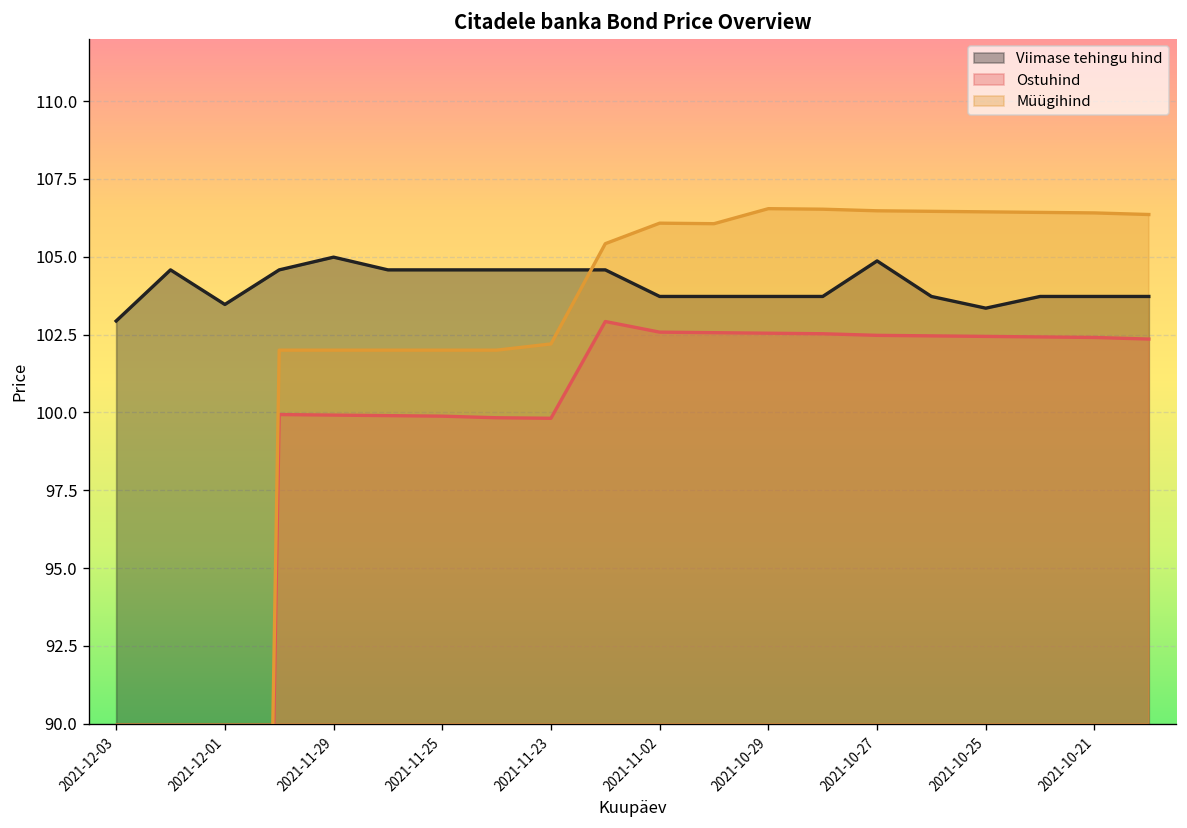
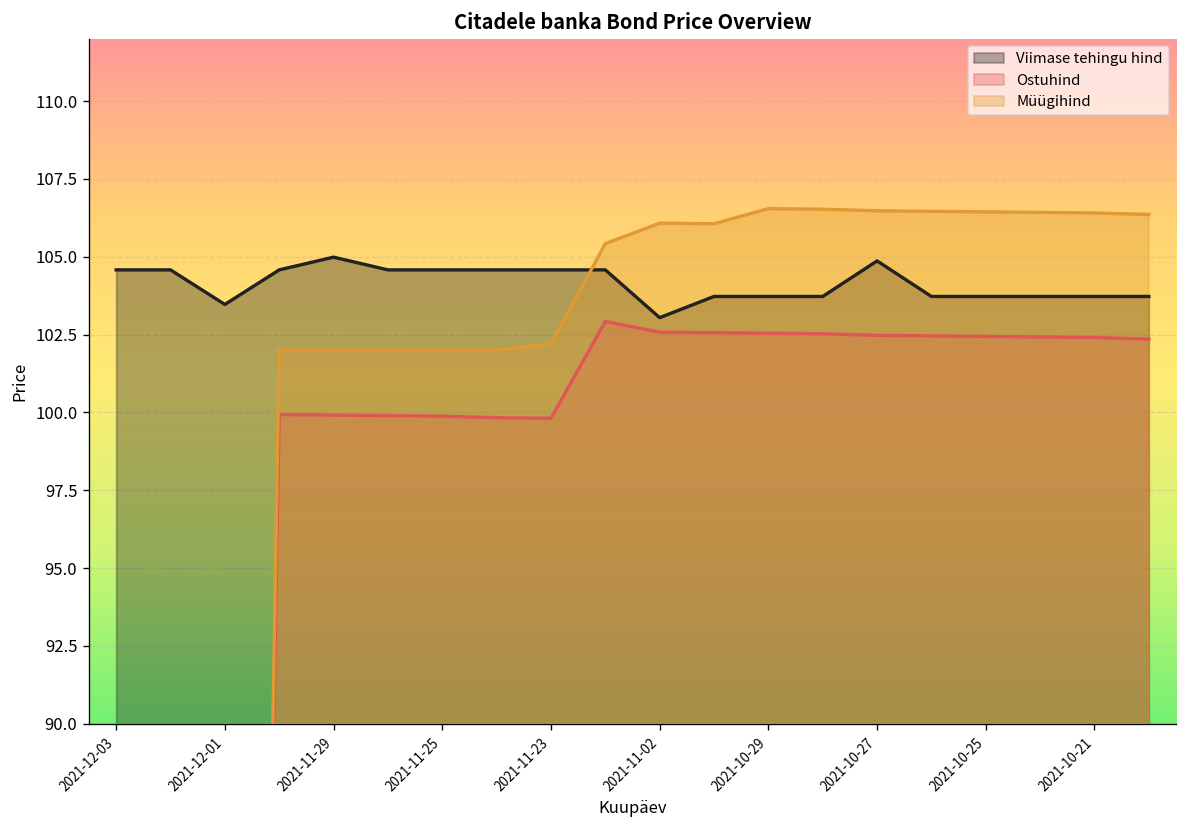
  {
    "Viimase tehingu hind": {
-     "2021-12-03": 102.9,
+     "2021-12-03": 104.6,
      "2021-12-01": 103.5,
      "2021-11-29": 105.0,
      "2021-11-25": 104.6,
      "2021-11-23": 104.6,
-     "2021-11-02": 103.7,
+     "2021-11-02": 103.0,
      "2021-10-29": 103.7,
      "2021-10-27": 104.9,
-     "2021-10-25": 103.3,
+     "2021-10-25": 103.7,
      "2021-10-21": 103.7
    }
  }
